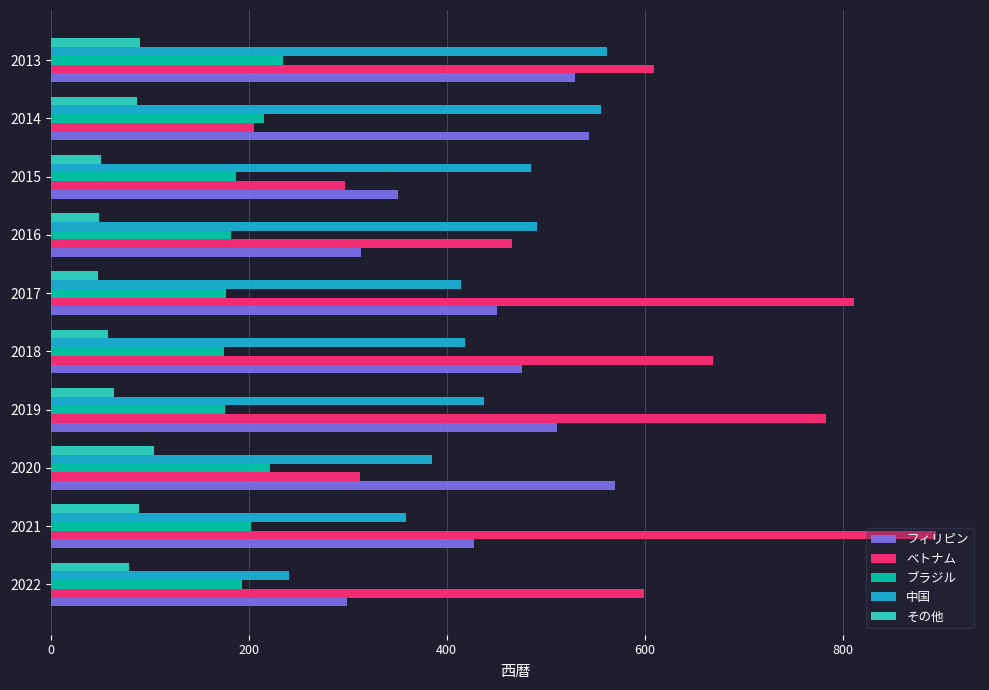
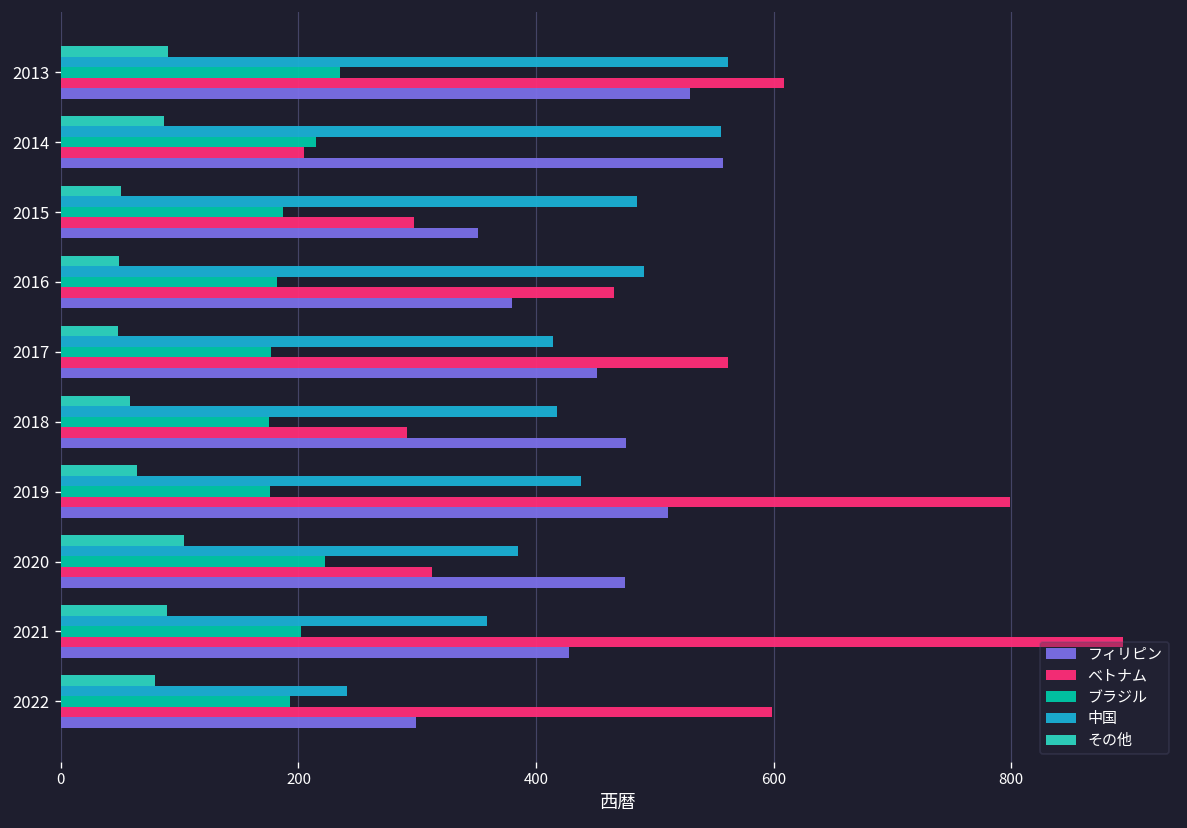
  {
    "フィリピン": {
      "2013": 530,
-     "2014": 540,
+     "2014": 560,
      "2015": 350,
-     "2016": 310,
+     "2016": 380,
      "2017": 450,
      "2018": 480,
      "2019": 510,
-     "2020": 570,
+     "2020": 480,
      "2021": 430,
      "2022": 300
    },
    "ベトナム": {
      "2013": 610,
      "2014": 210,
      "2015": 300,
      "2016": 470,
-     "2017": 810,
-     "2018": 670,
-     "2019": 780,
+     "2017": 560,
+     "2018": 290,
+     "2019": 800,
      "2020": 310,
      "2022": 600
    }
  }
